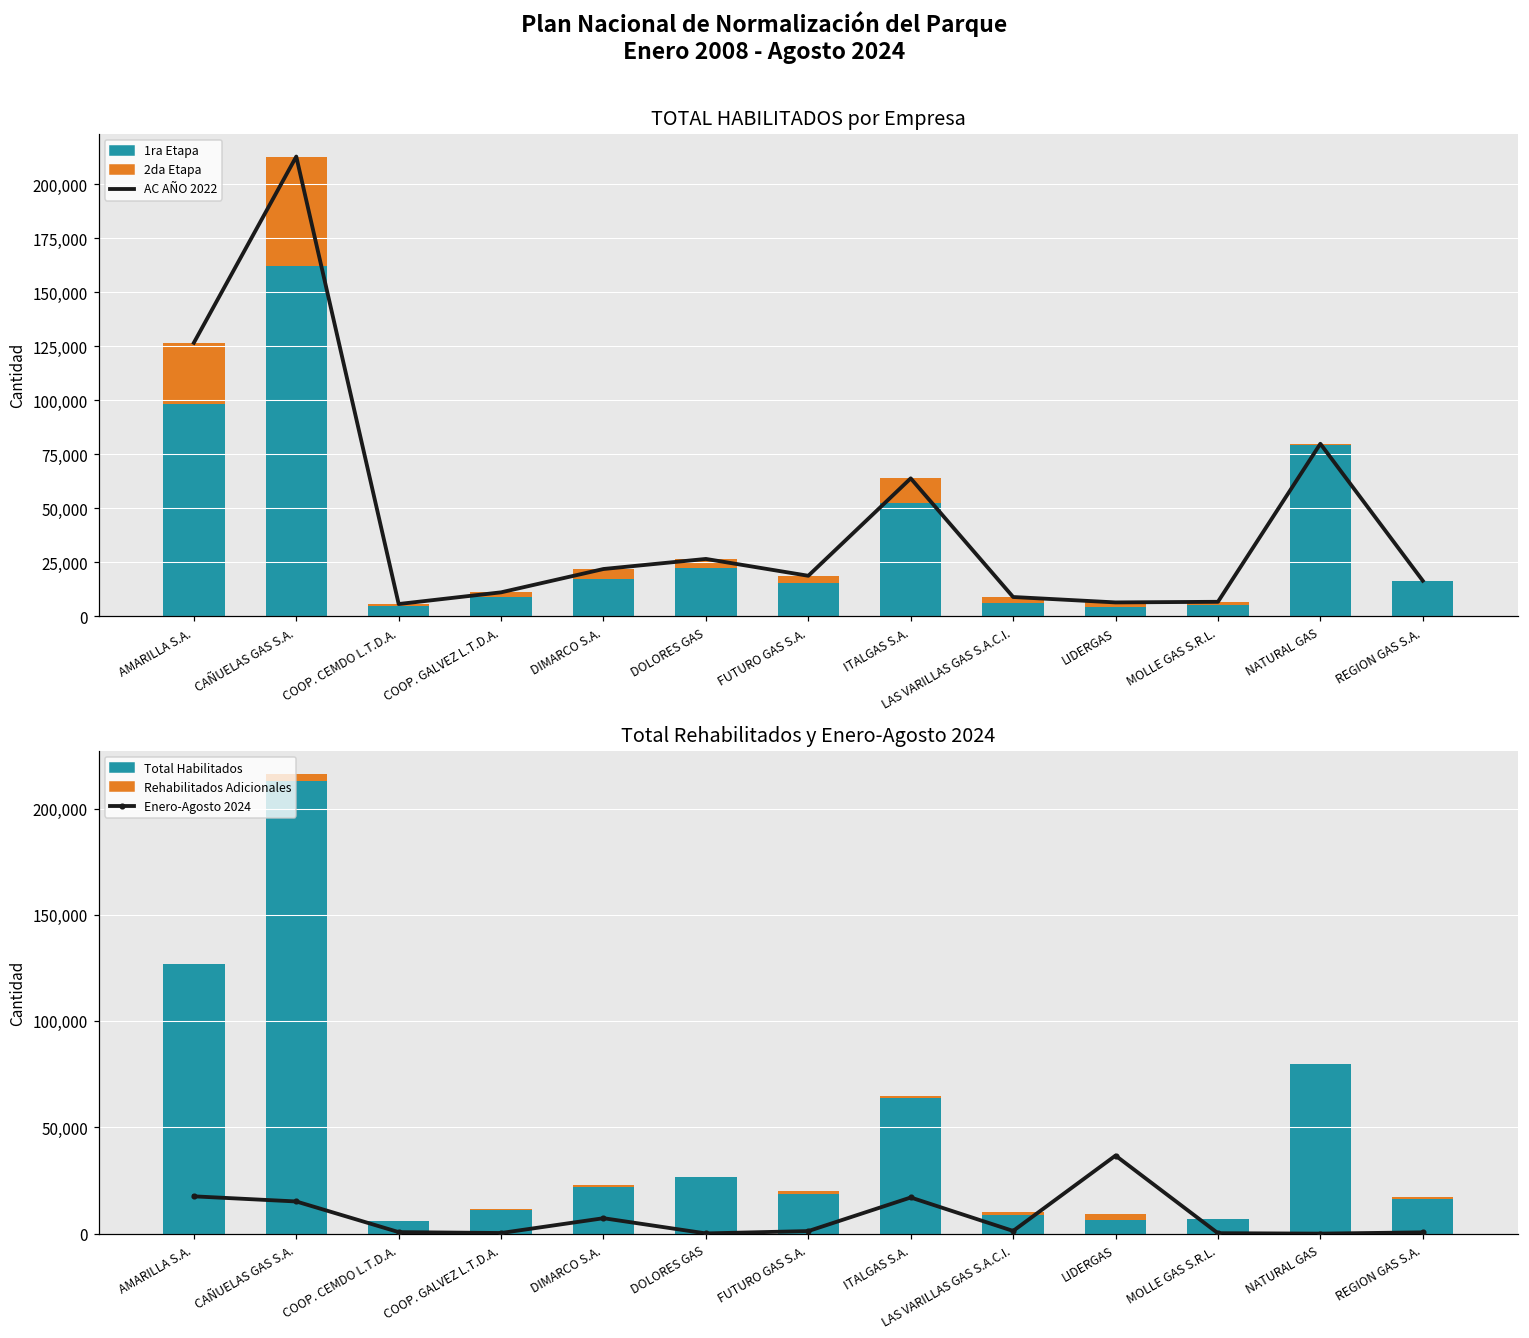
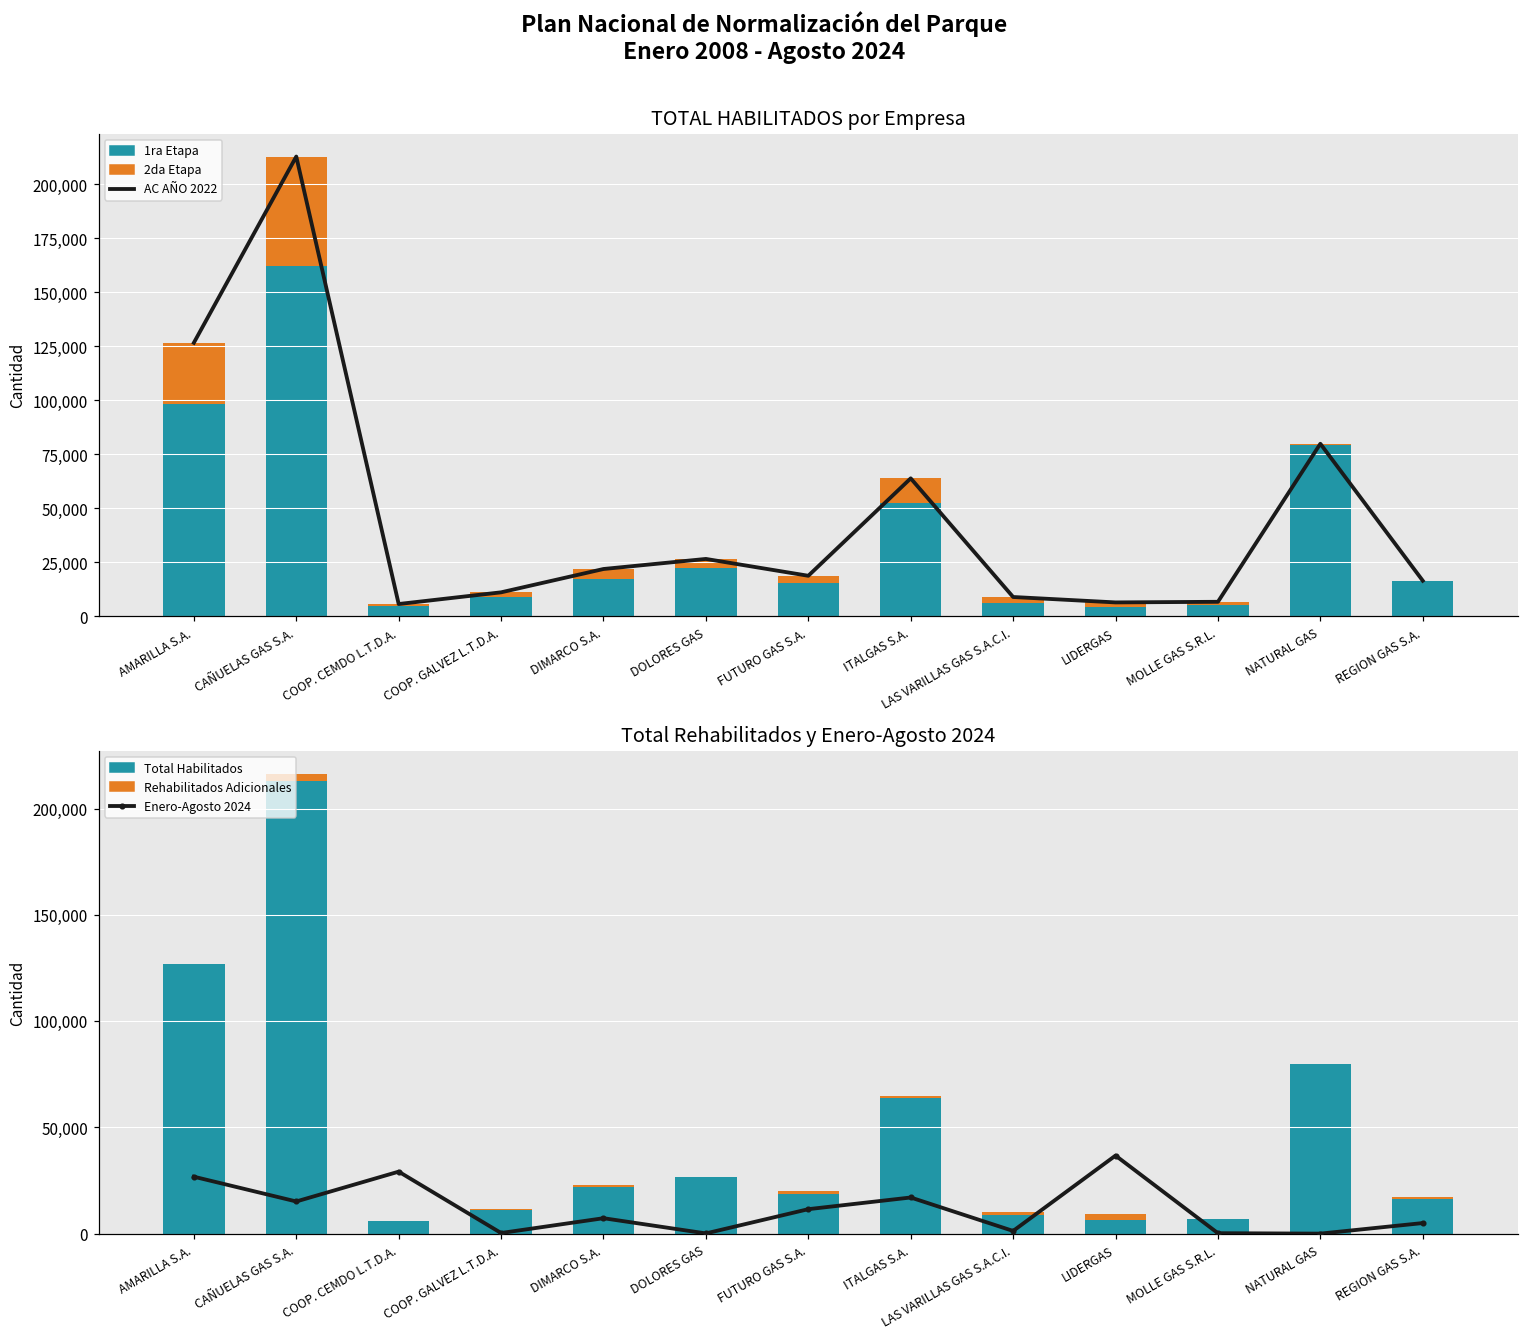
  {
    "Total Rehabilitados y Enero-Agosto 2024": {
      "Enero-Agosto 2024": {
-       "AMARILLA S.A.": "18,000",
+       "AMARILLA S.A.": "27,000",
        "CAÑUELAS GAS S.A.": "15,000",
-       "COOP. CEMDO L.T.D.A.": "1,000",
+       "COOP. CEMDO L.T.D.A.": "29,000",
        "COOP. GALVEZ L.T.D.A.": "0",
        "DIMARCO S.A.": "7,000",
        "DOLORES GAS": "0",
-       "FUTURO GAS S.A.": "1,000",
+       "FUTURO GAS S.A.": "12,000",
        "ITALGAS S.A.": "17,000",
        "LAS VARILLAS GAS S.A.C.I.": "1,000",
        "LIDERGAS": "37,000",
        "MOLLE GAS S.R.L.": "0",
        "NATURAL GAS": "0",
-       "REGION GAS S.A.": "1,000"
+       "REGION GAS S.A.": "5,000"
      },
      "Total Habilitados": {
        "AMARILLA S.A.": "127,000",
        "COOP. CEMDO L.T.D.A.": "6,000",
        "COOP. GALVEZ L.T.D.A.": "11,000",
        "DIMARCO S.A.": "22,000",
        "DOLORES GAS": "27,000",
        "FUTURO GAS S.A.": "19,000",
        "ITALGAS S.A.": "64,000",
        "LAS VARILLAS GAS S.A.C.I.": "9,000",
        "LIDERGAS": "6,000",
        "MOLLE GAS S.R.L.": "7,000",
        "NATURAL GAS": "80,000",
        "REGION GAS S.A.": "17,000"
      }
    }
  }
